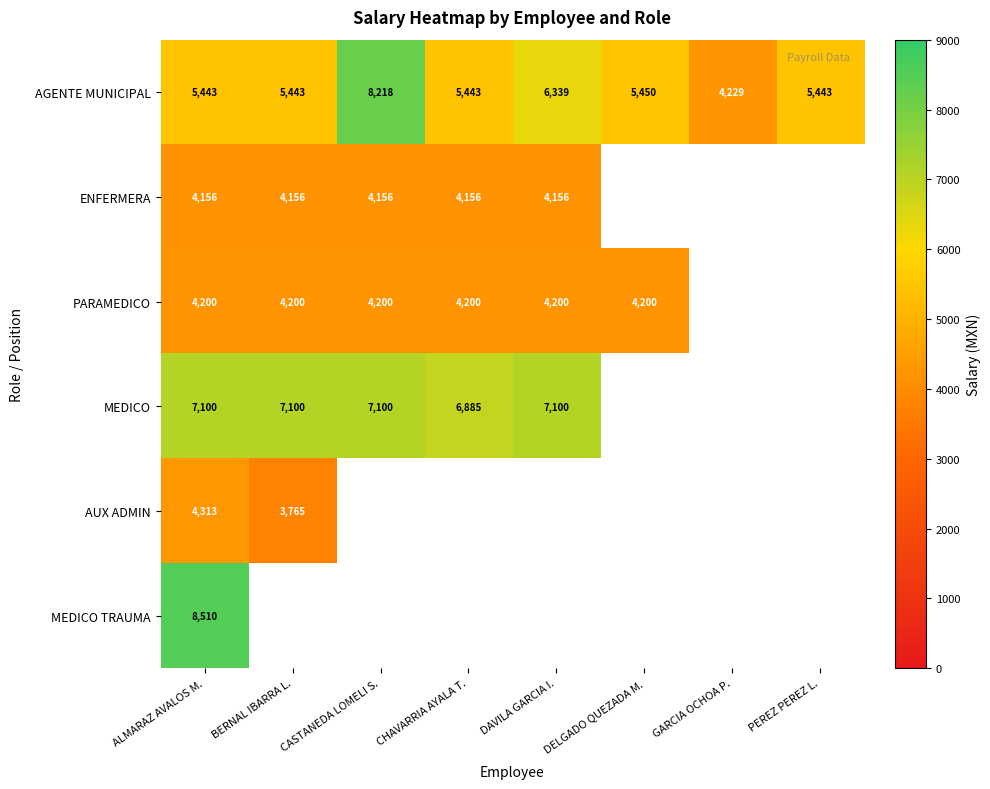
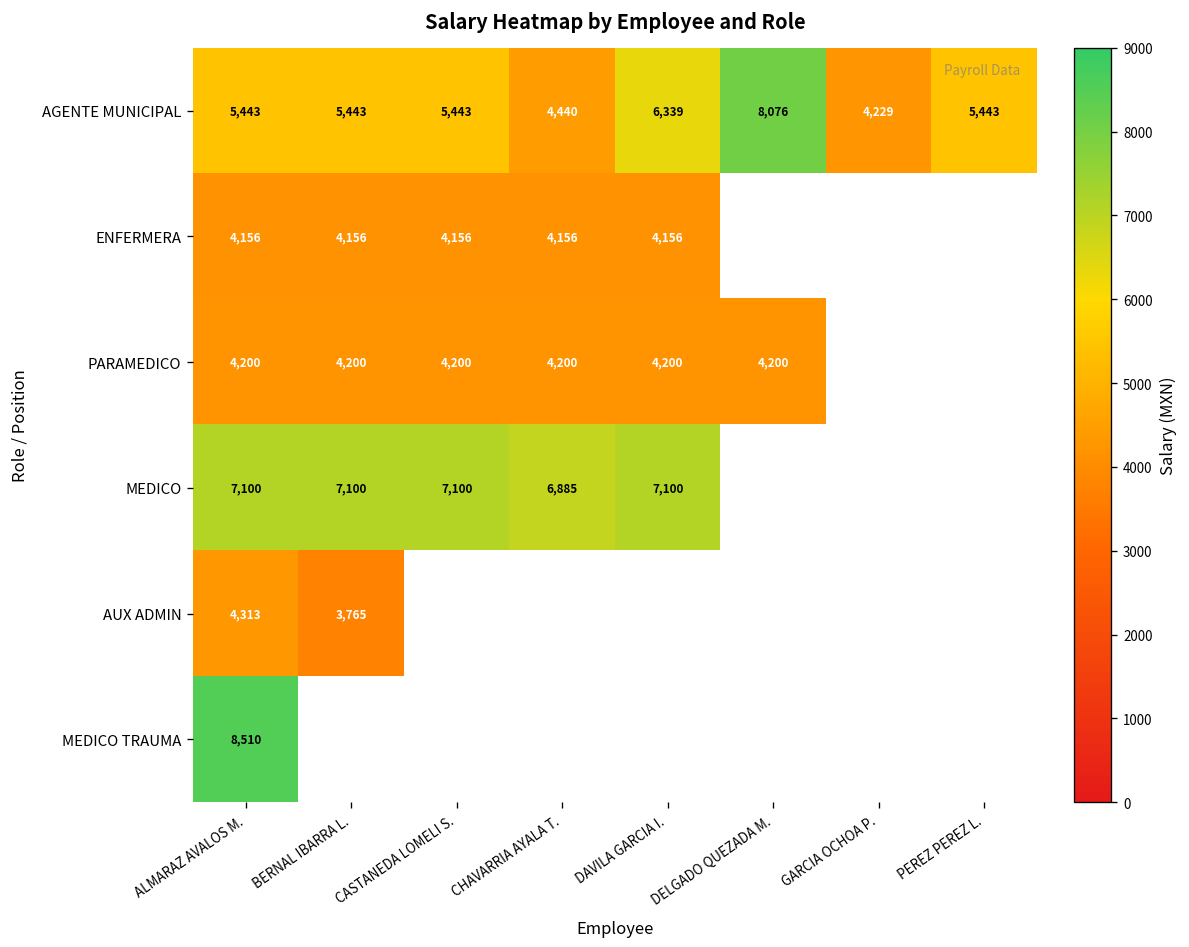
  {
    "AGENTE MUNICIPAL": {
      "ALMARAZ AVALOS M.": "5,443",
      "BERNAL IBARRA L.": "5,443",
-     "CASTANEDA LOMELI S.": "8,218",
-     "CHAVARRIA AYALA T.": "5,443",
+     "CASTANEDA LOMELI S.": "5,443",
+     "CHAVARRIA AYALA T.": "4,440",
      "DAVILA GARCIA I.": "6,339",
-     "DELGADO QUEZADA M.": "5,450",
+     "DELGADO QUEZADA M.": "8,076",
      "GARCIA OCHOA P.": "4,229"
    },
    "ENFERMERA": {
      "ALMARAZ AVALOS M.": "4,156",
      "BERNAL IBARRA L.": "4,156",
      "CASTANEDA LOMELI S.": "4,156",
      "CHAVARRIA AYALA T.": "4,156",
      "DAVILA GARCIA I.": "4,156"
    },
    "PARAMEDICO": {
      "ALMARAZ AVALOS M.": "4,200",
      "BERNAL IBARRA L.": "4,200",
      "CASTANEDA LOMELI S.": "4,200",
      "CHAVARRIA AYALA T.": "4,200",
      "DAVILA GARCIA I.": "4,200",
      "DELGADO QUEZADA M.": "4,200"
    },
    "MEDICO": {
      "ALMARAZ AVALOS M.": "7,100",
      "BERNAL IBARRA L.": "7,100",
      "CASTANEDA LOMELI S.": "7,100",
      "CHAVARRIA AYALA T.": "6,885",
      "DAVILA GARCIA I.": "7,100"
    },
    "AUX ADMIN": {
      "ALMARAZ AVALOS M.": "4,313",
      "BERNAL IBARRA L.": "3,765"
    },
    "MEDICO TRAUMA": {
      "ALMARAZ AVALOS M.": "8,510"
    }
  }
